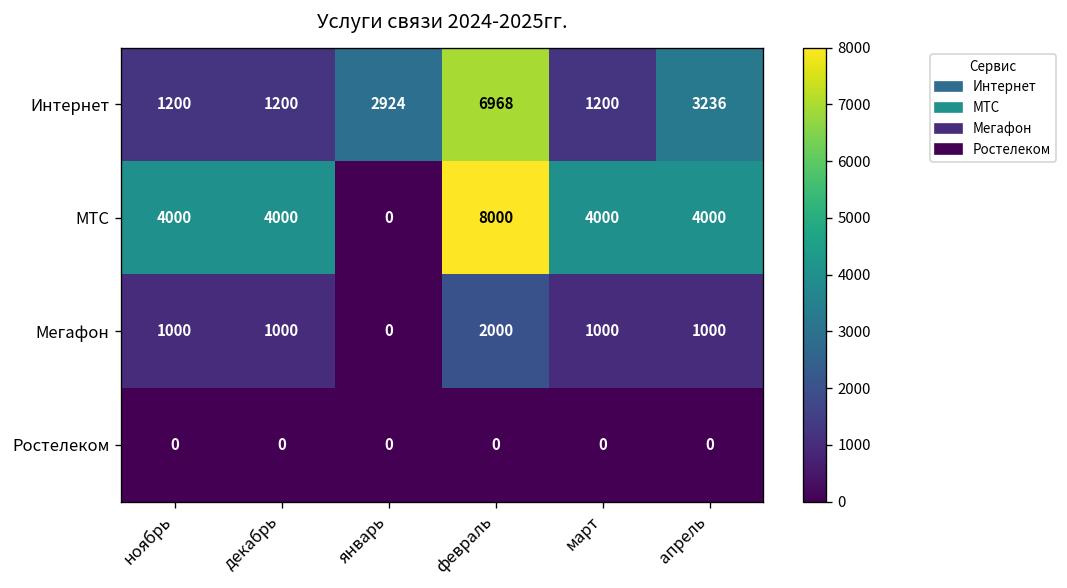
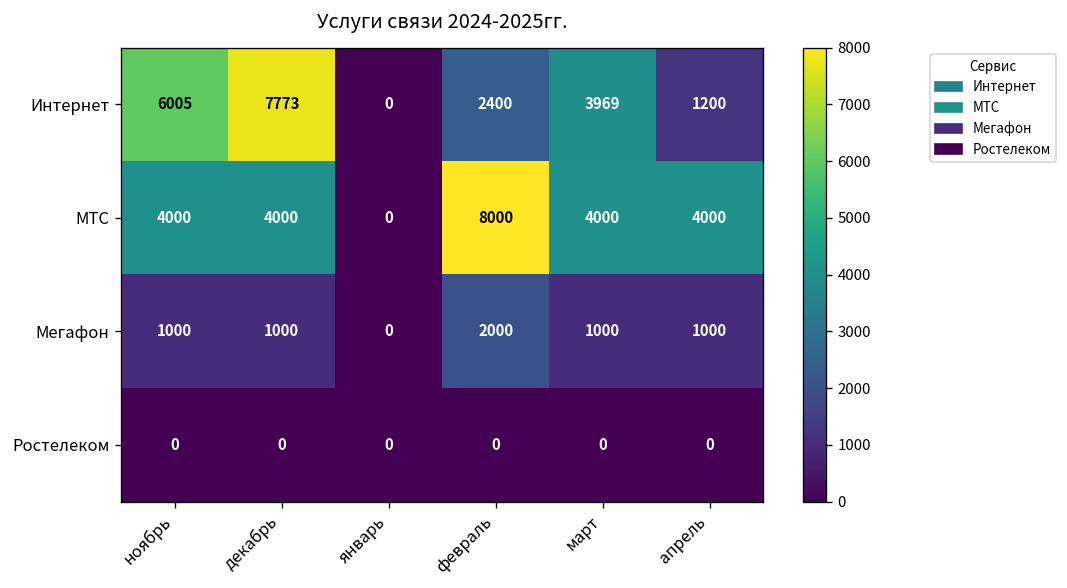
  {
    "Интернет": {
-     "ноябрь": 1200,
-     "декабрь": 1200,
-     "январь": 2924,
-     "февраль": 6968,
-     "март": 1200,
-     "апрель": 3236
+     "ноябрь": 6005,
+     "декабрь": 7773,
+     "январь": 0,
+     "февраль": 2400,
+     "март": 3969,
+     "апрель": 1200
    },
    "МТС": {
      "ноябрь": 4000,
      "декабрь": 4000,
      "январь": 0,
      "февраль": 8000,
      "март": 4000,
      "апрель": 4000
    },
    "Мегафон": {
      "ноябрь": 1000,
      "декабрь": 1000,
      "январь": 0,
      "февраль": 2000,
      "март": 1000,
      "апрель": 1000
    },
    "Ростелеком": {
      "ноябрь": 0,
      "декабрь": 0,
      "январь": 0,
      "февраль": 0,
      "март": 0,
      "апрель": 0
    }
  }
